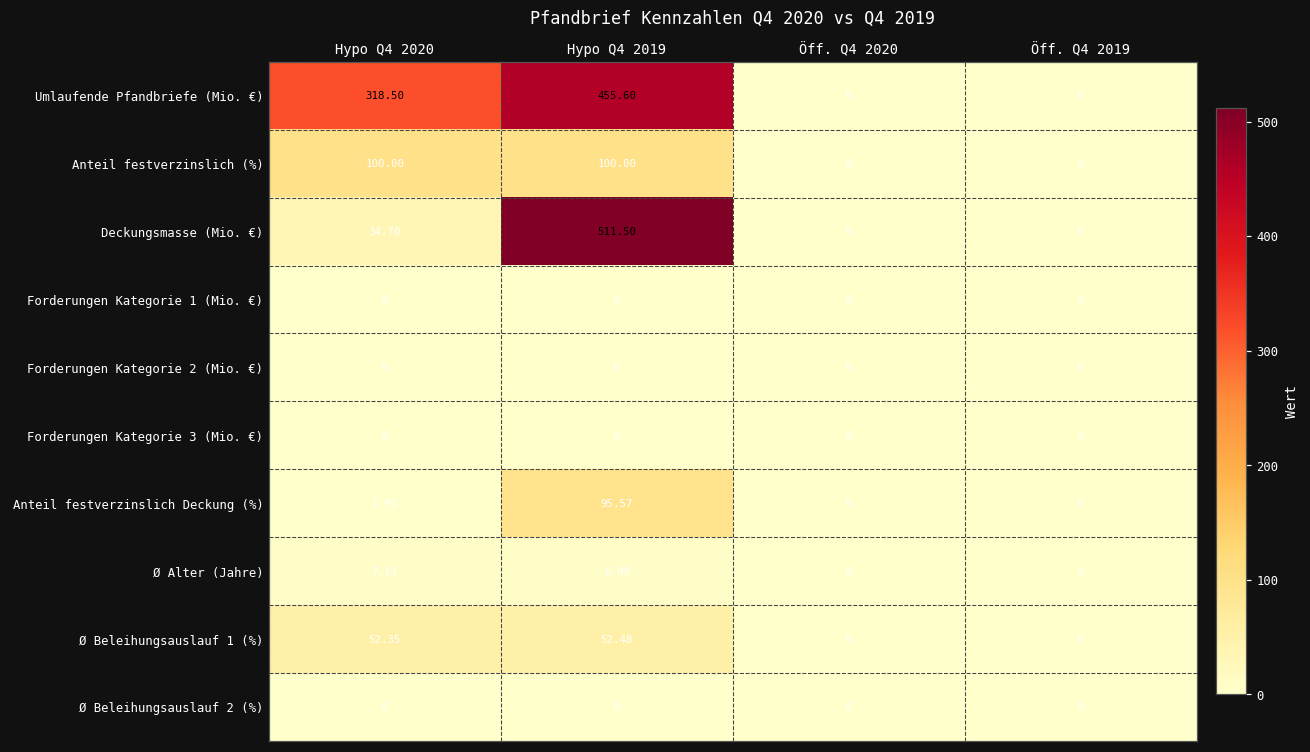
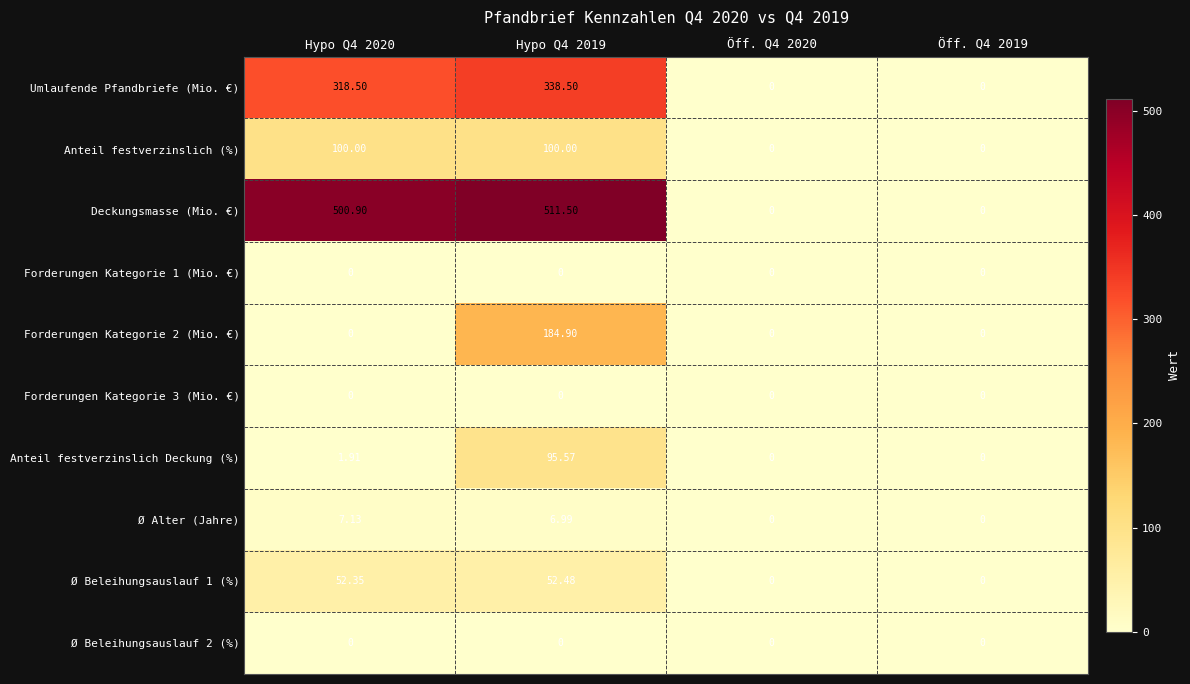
  {
    "Umlaufende Pfandbriefe (Mio. €)": {
      "Hypo Q4 2020": 318.50,
-     "Hypo Q4 2019": 455.60,
+     "Hypo Q4 2019": 338.50,
      "Öff. Q4 2020": 0,
      "Öff. Q4 2019": 0
    },
    "Anteil festverzinslich (%)": {
      "Hypo Q4 2020": 100.00,
      "Hypo Q4 2019": 100.00,
      "Öff. Q4 2020": 0,
      "Öff. Q4 2019": 0
    },
    "Deckungsmasse (Mio. €)": {
-     "Hypo Q4 2020": 34.70,
+     "Hypo Q4 2020": 500.90,
      "Hypo Q4 2019": 511.50,
      "Öff. Q4 2020": 0,
      "Öff. Q4 2019": 0
    },
    "Forderungen Kategorie 1 (Mio. €)": {
      "Hypo Q4 2020": 0,
      "Hypo Q4 2019": 0,
      "Öff. Q4 2020": 0,
      "Öff. Q4 2019": 0
    },
    "Forderungen Kategorie 2 (Mio. €)": {
      "Hypo Q4 2020": 0,
-     "Hypo Q4 2019": 0,
+     "Hypo Q4 2019": 184.90,
      "Öff. Q4 2020": 0,
      "Öff. Q4 2019": 0
    },
    "Forderungen Kategorie 3 (Mio. €)": {
      "Hypo Q4 2020": 0,
      "Hypo Q4 2019": 0,
      "Öff. Q4 2020": 0,
      "Öff. Q4 2019": 0
    },
    "Anteil festverzinslich Deckung (%)": {
      "Hypo Q4 2020": 1.91,
      "Hypo Q4 2019": 95.57,
      "Öff. Q4 2020": 0,
      "Öff. Q4 2019": 0
    },
    "Ø Alter (Jahre)": {
      "Hypo Q4 2020": 7.13,
      "Hypo Q4 2019": 6.99,
      "Öff. Q4 2020": 0,
      "Öff. Q4 2019": 0
    },
    "Ø Beleihungsauslauf 1 (%)": {
      "Hypo Q4 2020": 52.35,
      "Hypo Q4 2019": 52.48,
      "Öff. Q4 2020": 0,
      "Öff. Q4 2019": 0
    },
    "Ø Beleihungsauslauf 2 (%)": {
      "Hypo Q4 2020": 0,
      "Hypo Q4 2019": 0,
      "Öff. Q4 2020": 0,
      "Öff. Q4 2019": 0
    }
  }
